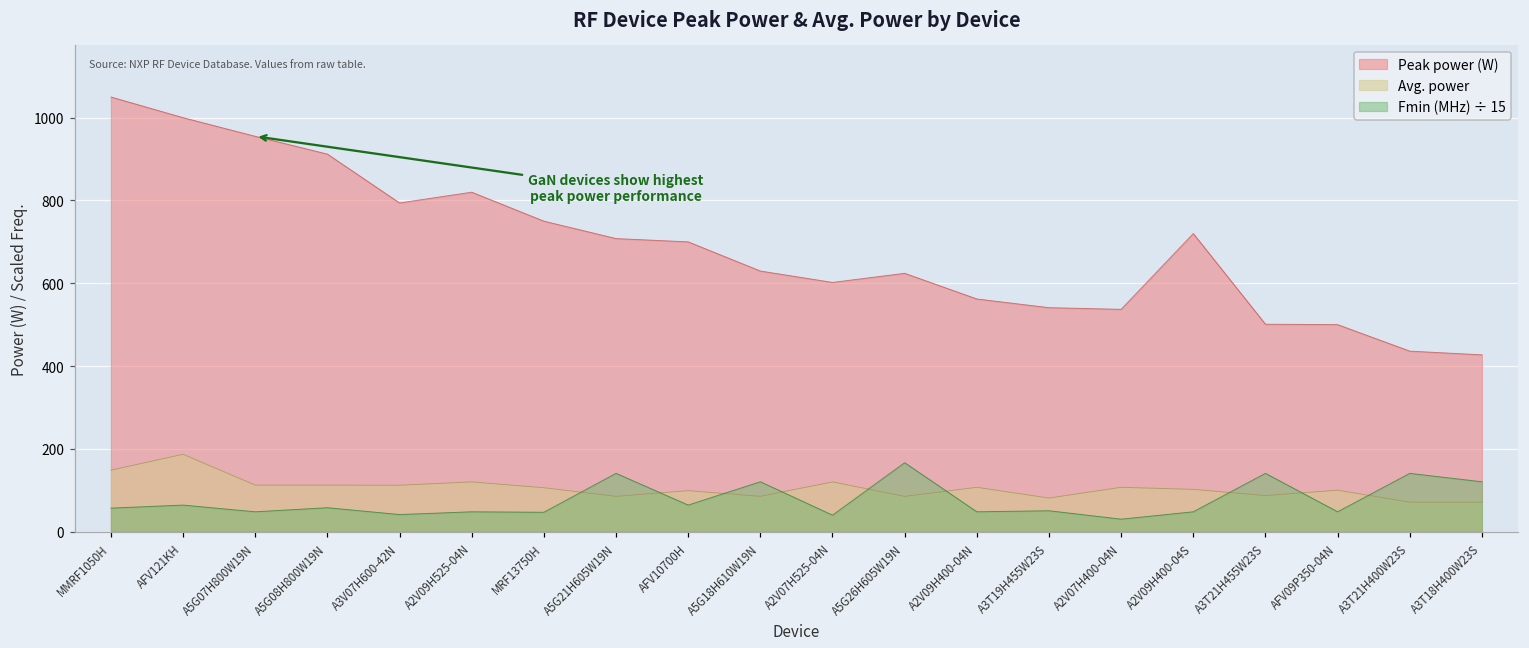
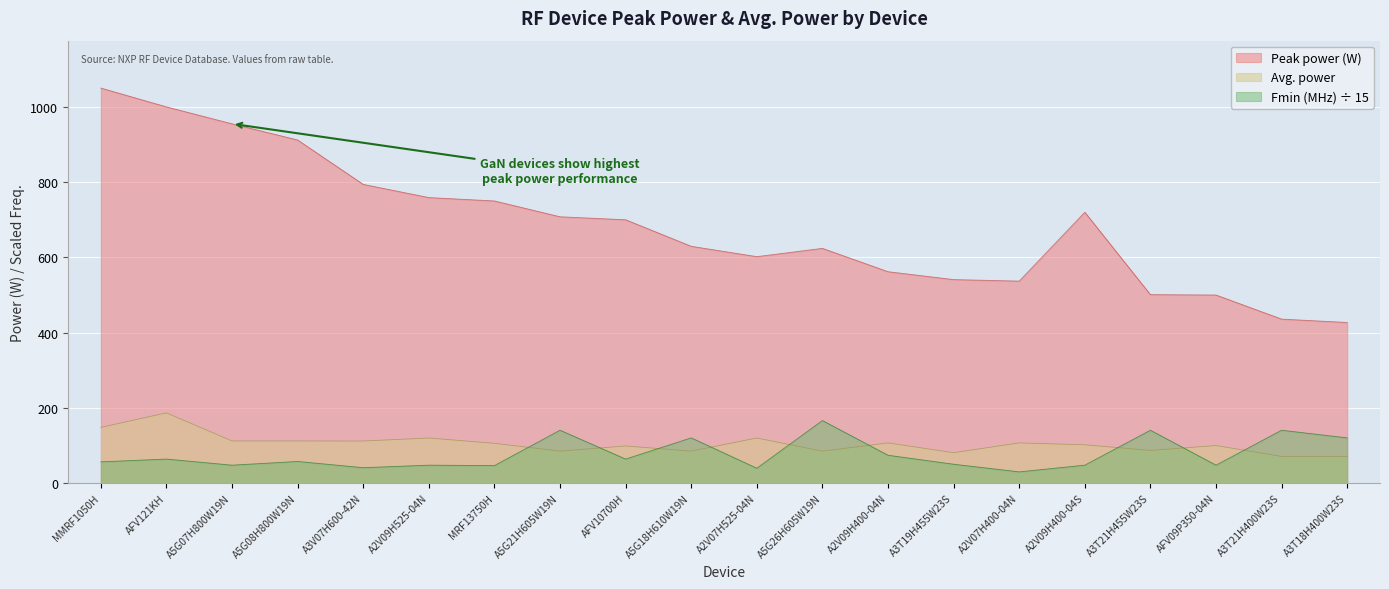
  {
    "Peak power (W)": {
      "MMRF1050H": 1050,
      "AFV121KH": 1000,
      "A5G07H800W19N": 950,
      "A5G08H800W19N": 910,
      "A3V07H600-42N": 790,
-     "A2V09H525-04N": 820,
+     "A2V09H525-04N": 760,
      "MRF13750H": 750,
      "A5G21H605W19N": 710,
      "AFV10700H": 700,
      "A5G18H610W19N": 630,
      "A2V07H525-04N": 600,
      "A5G26H605W19N": 620,
      "A2V09H400-04N": 560,
      "A3T19H455W23S": 540,
      "A2V07H400-04N": 540,
      "A2V09H400-04S": 720,
      "A3T21H455W23S": 500,
      "AFV09P350-04N": 500,
      "A3T21H400W23S": 440,
      "A3T18H400W23S": 430
    },
    "Avg. power": {
      "MMRF1050H": 150,
      "AFV121KH": 190,
      "A5G07H800W19N": 110,
      "A5G08H800W19N": 110,
      "A3V07H600-42N": 110,
      "A2V09H525-04N": 120,
      "MRF13750H": 110,
      "A5G21H605W19N": 90,
      "AFV10700H": 100,
      "A5G18H610W19N": 90,
      "A2V07H525-04N": 120,
      "A5G26H605W19N": 90,
      "A2V09H400-04N": 110,
      "A3T19H455W23S": 80,
      "A2V07H400-04N": 110,
      "A2V09H400-04S": 100,
      "A3T21H455W23S": 90,
      "AFV09P350-04N": 100,
      "A3T21H400W23S": 70,
      "A3T18H400W23S": 70
    },
    "Fmin (MHz) ÷ 15": {
      "MMRF1050H": 60,
      "AFV121KH": 60,
      "A5G07H800W19N": 50,
      "A5G08H800W19N": 60,
      "A3V07H600-42N": 40,
      "A2V09H525-04N": 50,
      "MRF13750H": 50,
      "A5G21H605W19N": 140,
      "AFV10700H": 60,
      "A5G18H610W19N": 120,
      "A2V07H525-04N": 40,
      "A5G26H605W19N": 170,
-     "A2V09H400-04N": 50,
+     "A2V09H400-04N": 70,
      "A3T19H455W23S": 50,
      "A2V07H400-04N": 30,
      "A2V09H400-04S": 50,
      "A3T21H455W23S": 140,
      "AFV09P350-04N": 50,
      "A3T21H400W23S": 140,
      "A3T18H400W23S": 120
    }
  }
